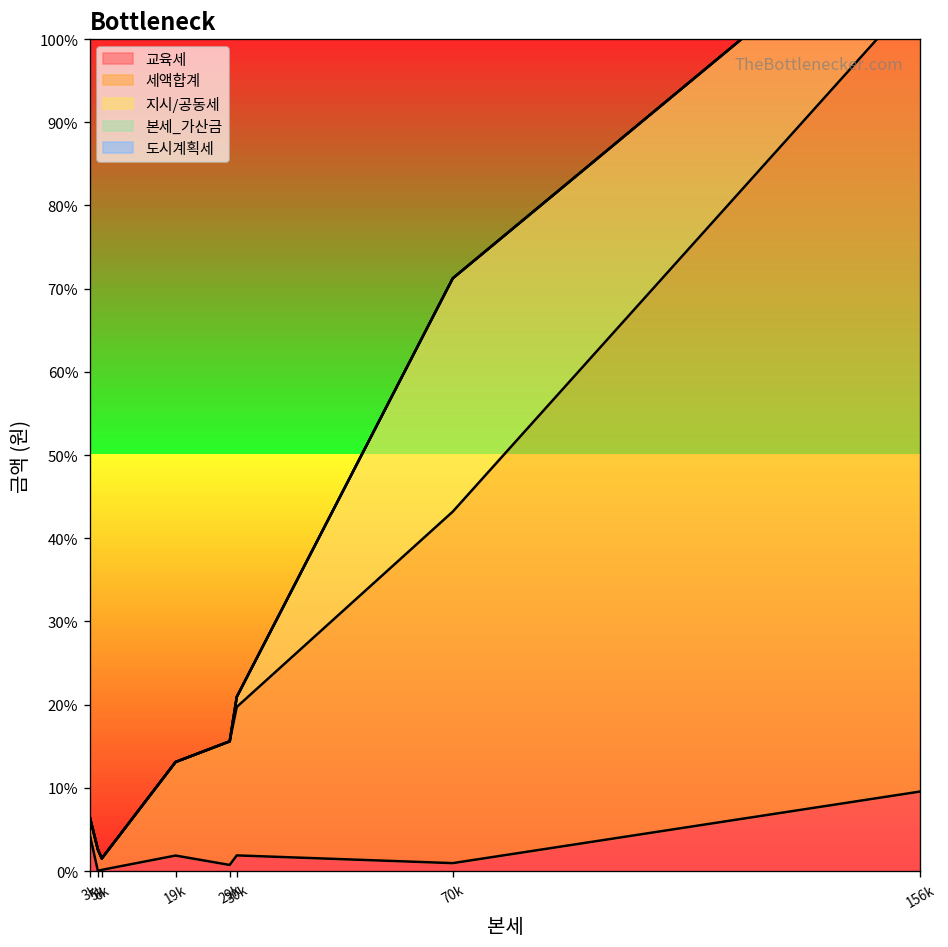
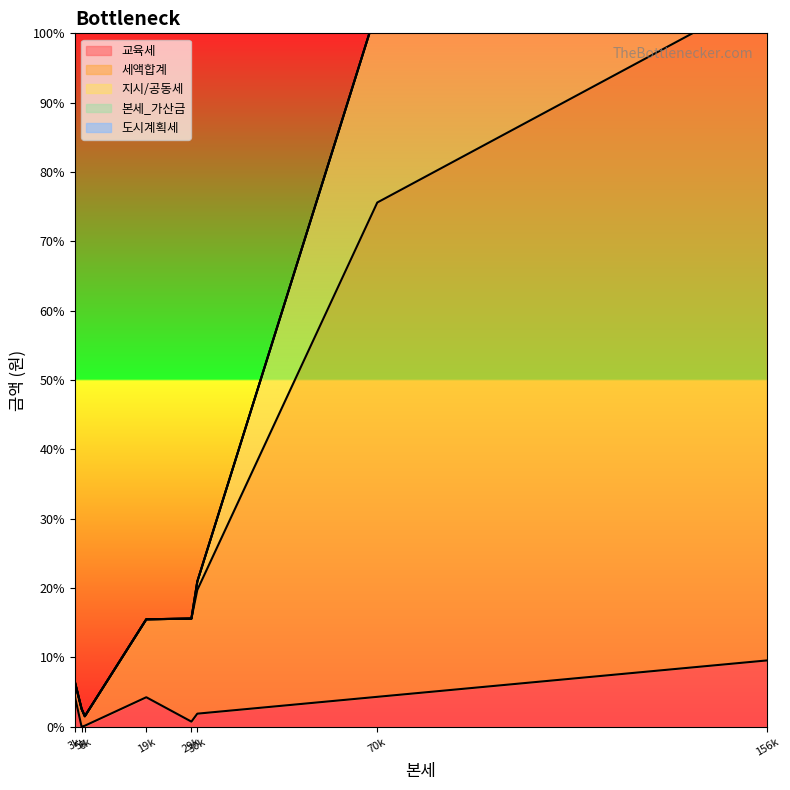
  {
    "교육세": {
      "3k": "4%",
      "5k": "0%",
      "6k": "0%",
-     "19k": "2%",
+     "19k": "4%",
      "29k": "1%",
      "30k": "2%",
-     "70k": "1%",
+     "70k": "4%",
      "156k": "10%"
    },
    "세액합계": {
      "30k": "18%",
-     "70k": "42%"
+     "70k": "71%"
    }
  }
